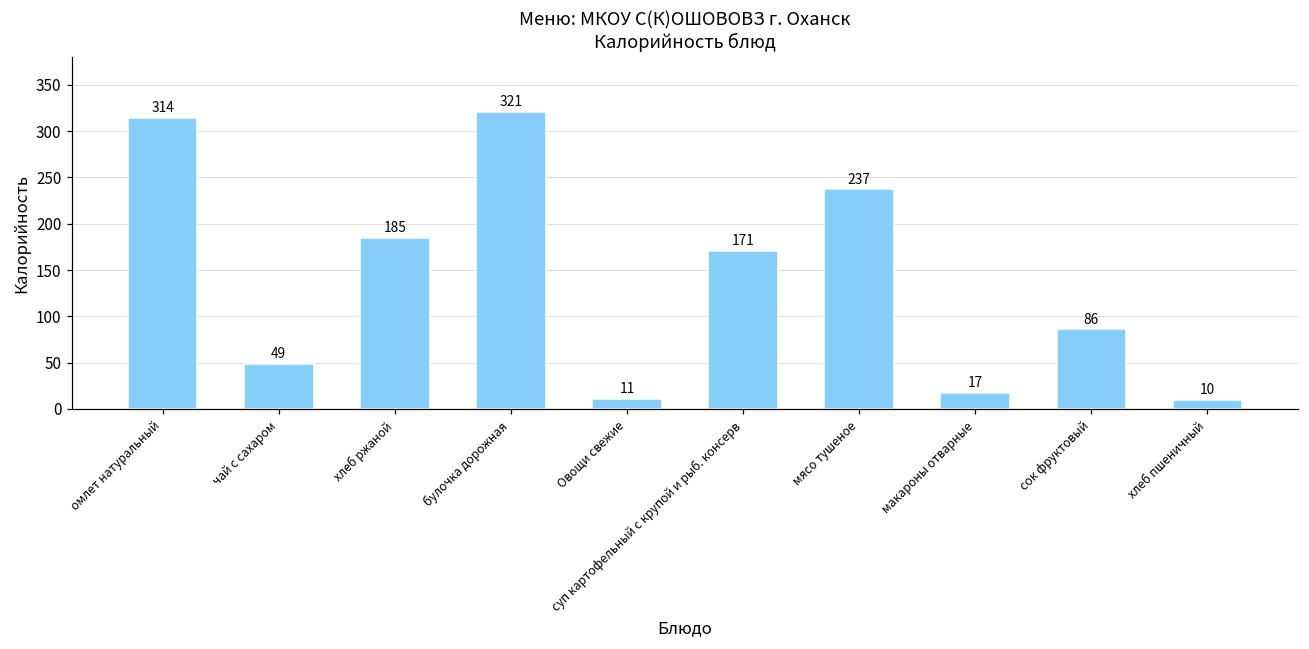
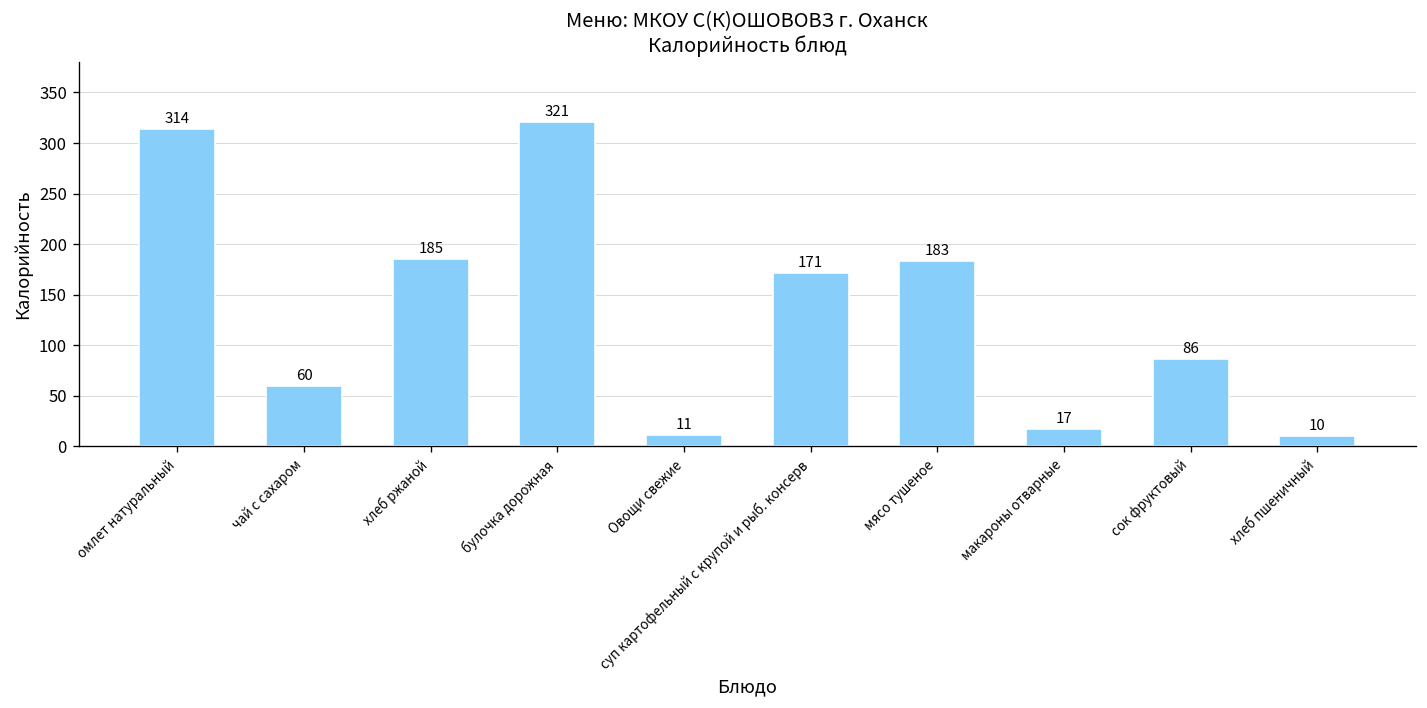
  {
    "омлет натуральный": 314,
-   "чай с сахаром": 49,
+   "чай с сахаром": 60,
    "хлеб ржаной": 185,
    "булочка дорожная": 321,
    "Овощи свежие": 11,
    "суп картофельный с крупой и рыб. консерв": 171,
-   "мясо тушеное": 237,
+   "мясо тушеное": 183,
    "макароны отварные": 17,
    "сок фруктовый": 86,
    "хлеб пшеничный": 10
  }
